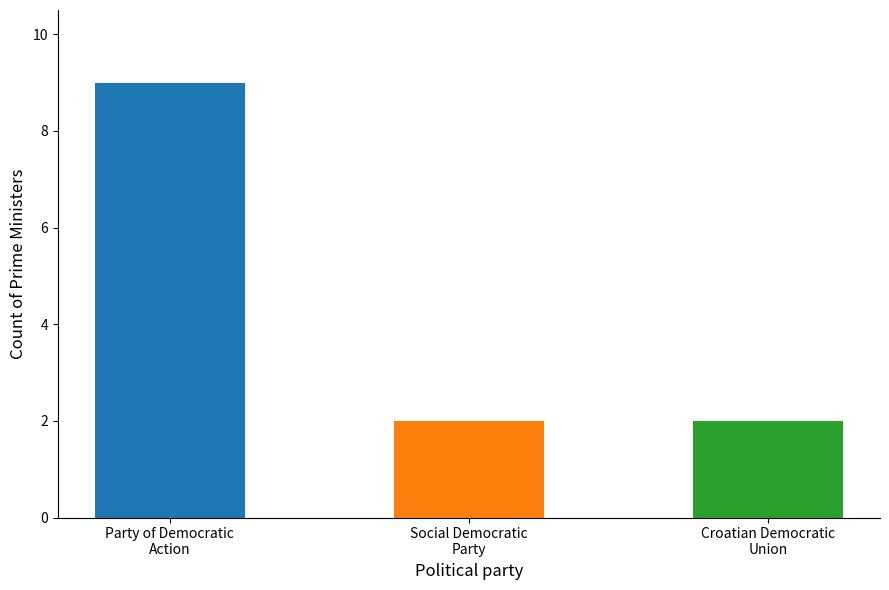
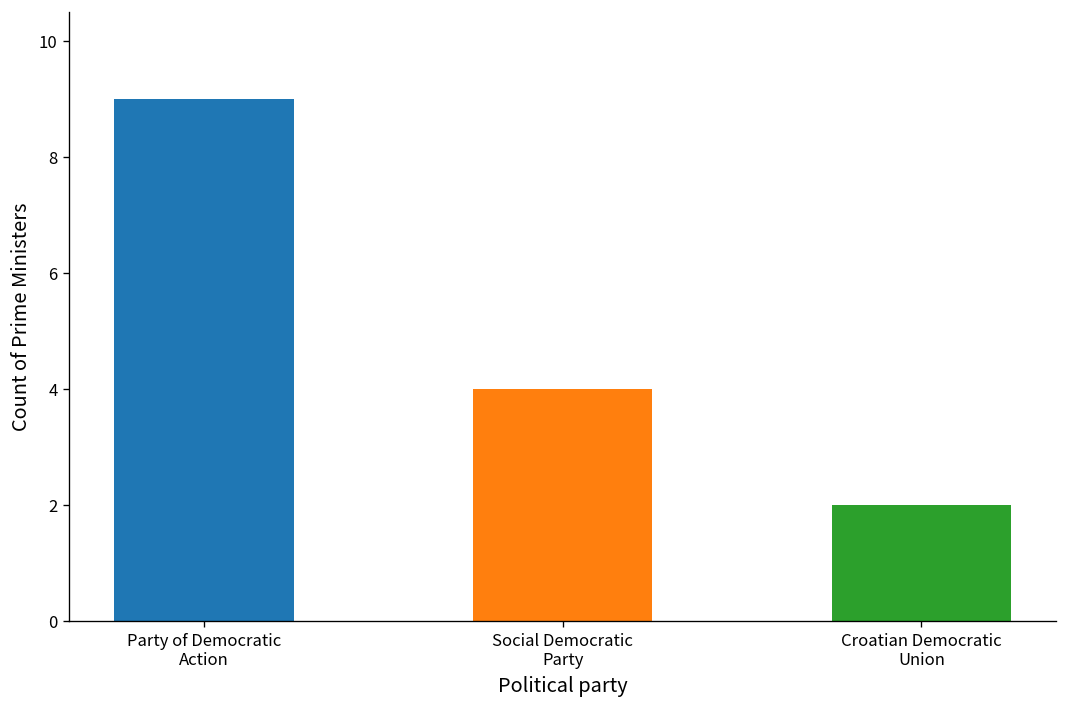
  {
    "Party of Democratic Action": 9,
-   "Social Democratic Party": 2,
+   "Social Democratic Party": 4,
    "Croatian Democratic Union": 2
  }
